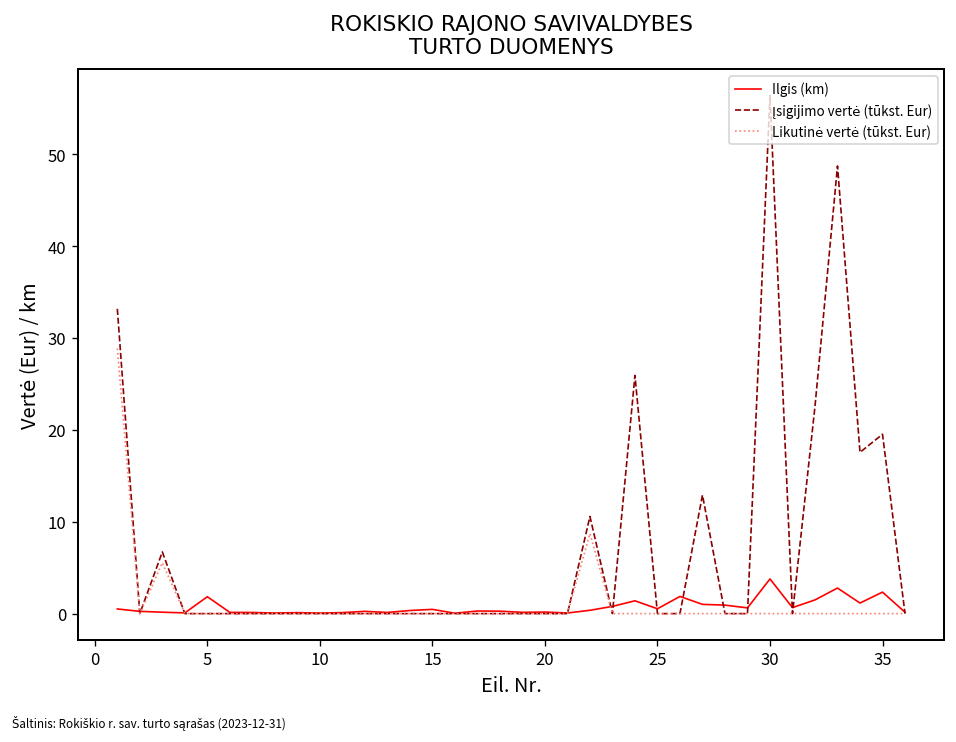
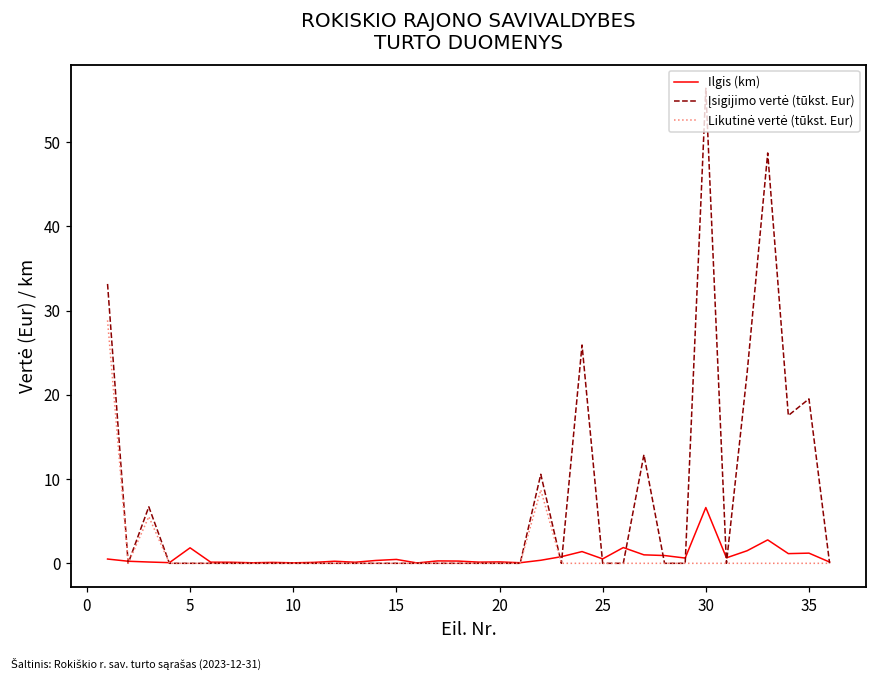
  {
    "Ilgis (km)": {
      "5": 2,
      "15": 0,
      "25": 1,
-     "30": 4,
-     "35": 2
+     "30": 7,
+     "35": 1
    },
    "Įsigijimo vertė (tūkst. Eur)": {
      "35": 20
    },
    "Likutinė vertė (tūkst. Eur)": {
      "30": 0,
      "35": 0
    }
  }
